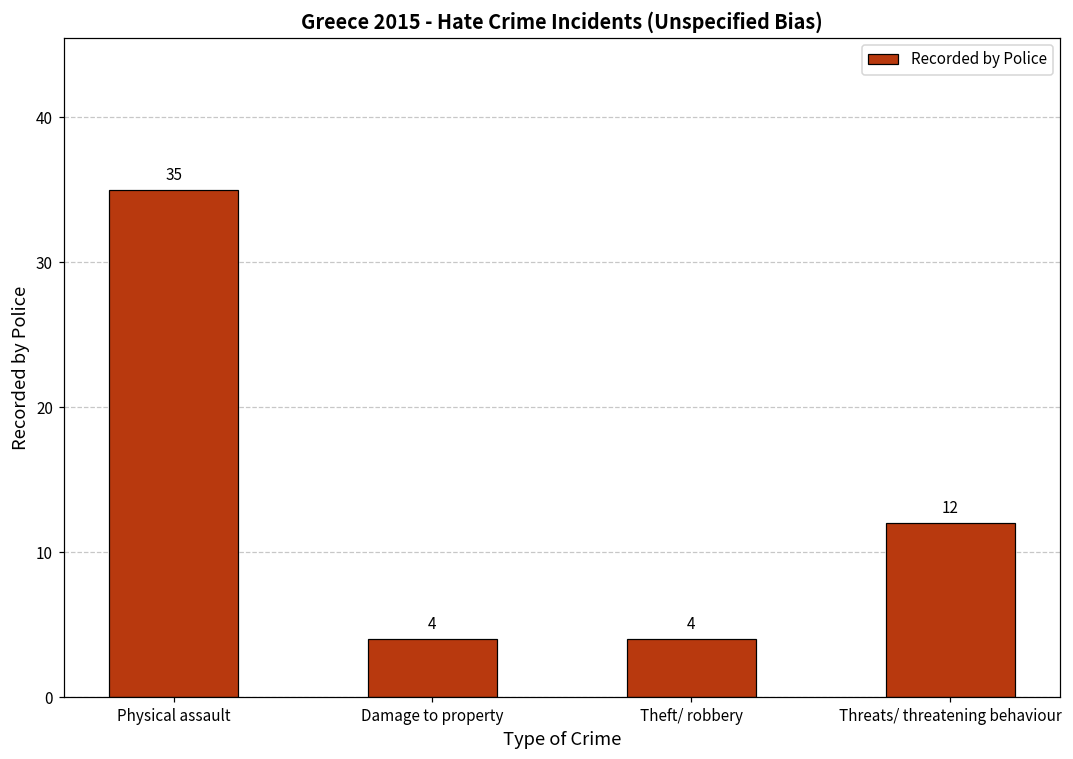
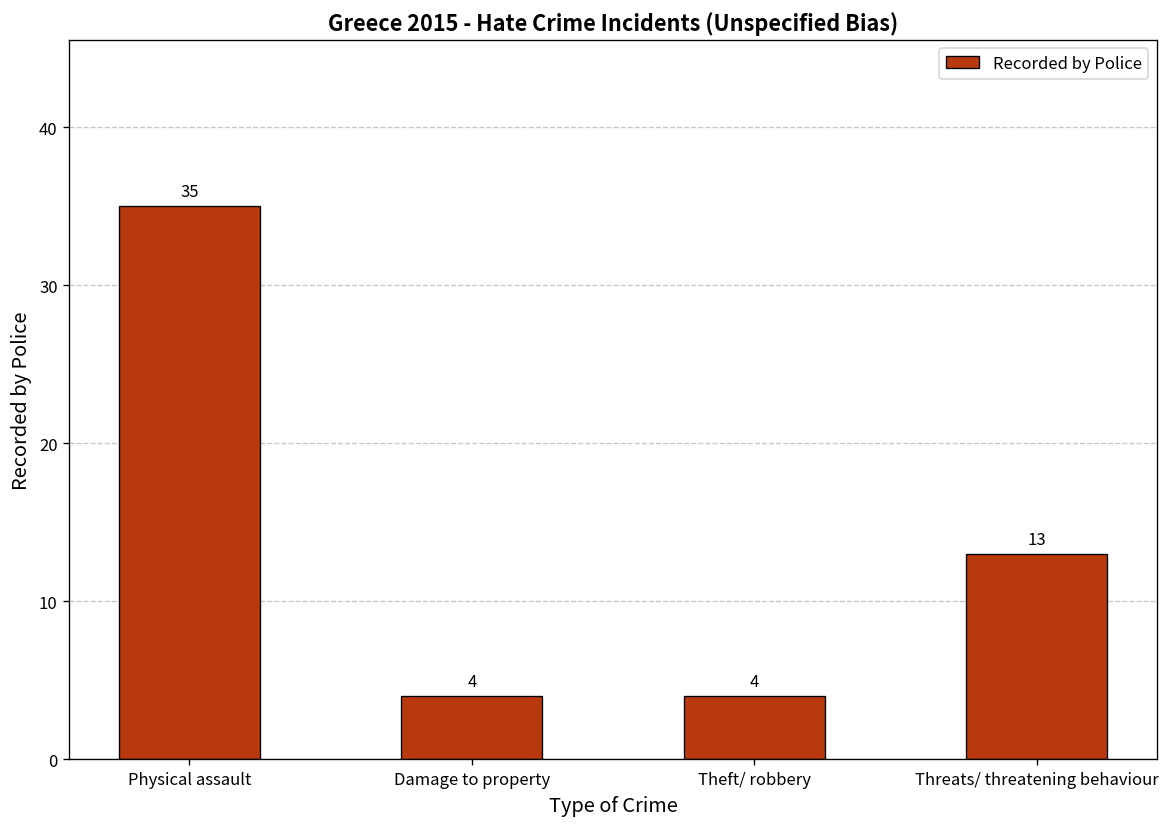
  {
    "Physical assault": 35,
    "Damage to property": 4,
    "Theft/ robbery": 4,
-   "Threats/ threatening behaviour": 12
+   "Threats/ threatening behaviour": 13
  }
